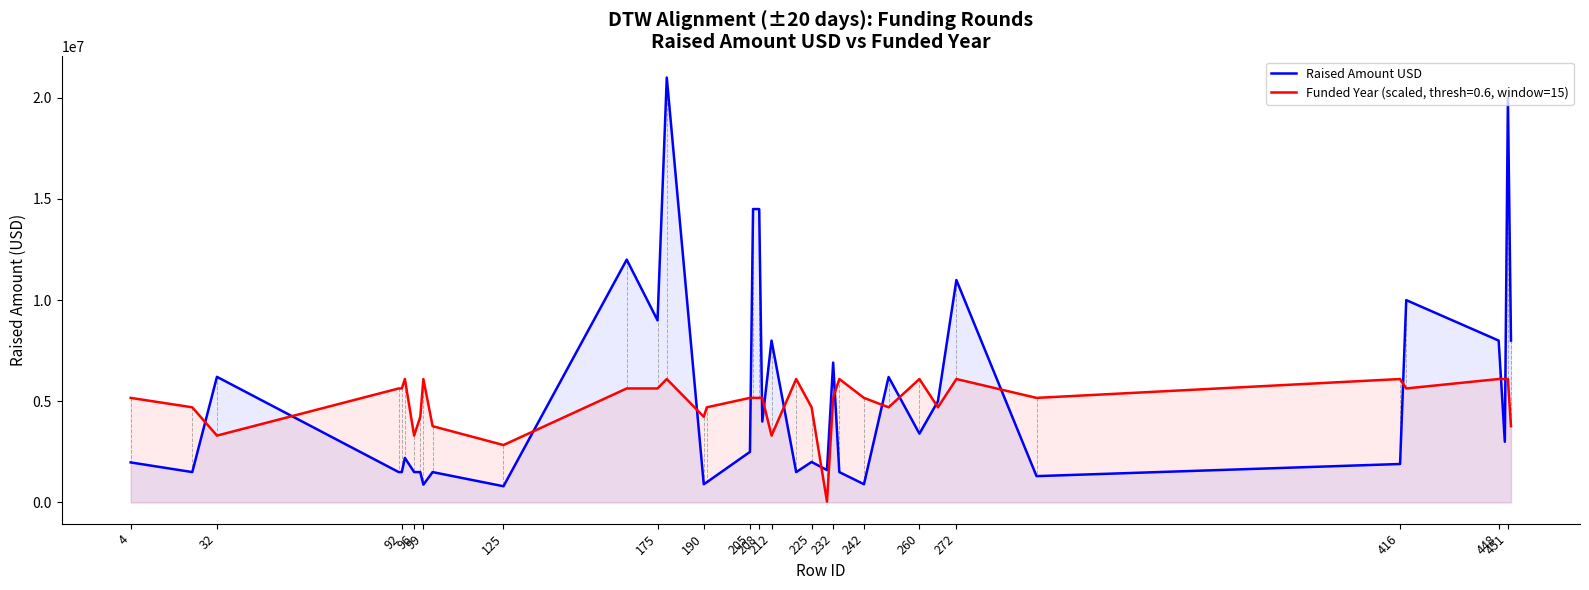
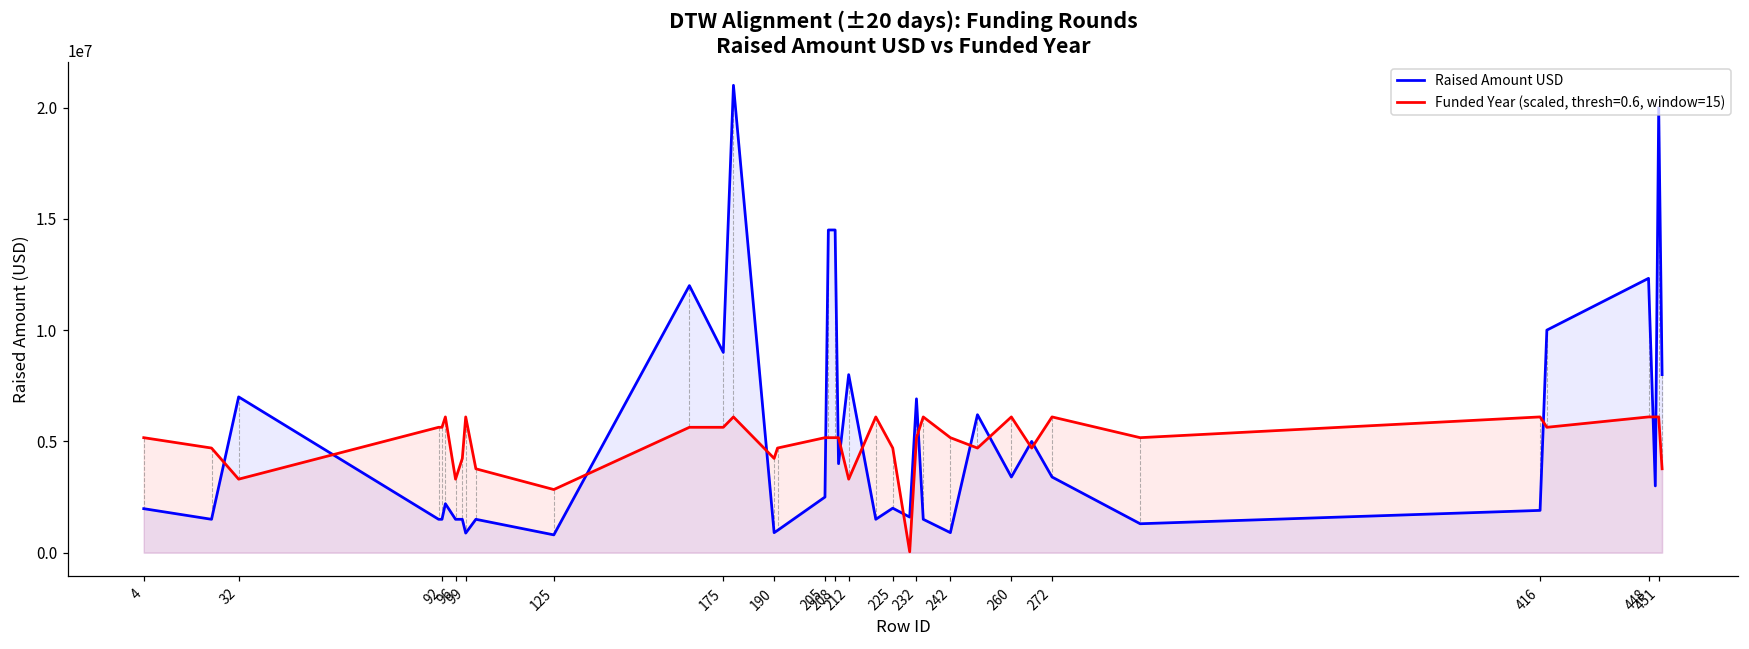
  {
    "Raised Amount USD": {
-     "32": 6200000,
-     "272": 11000000,
-     "448": 8000000
+     "32": 7000000,
+     "272": 3400000,
+     "448": 12300000
    }
  }
